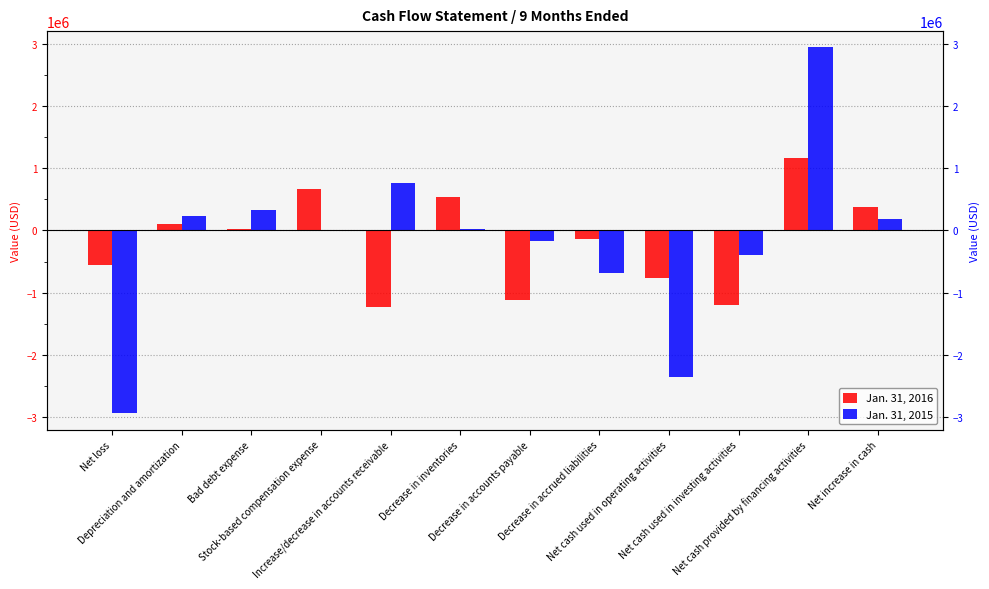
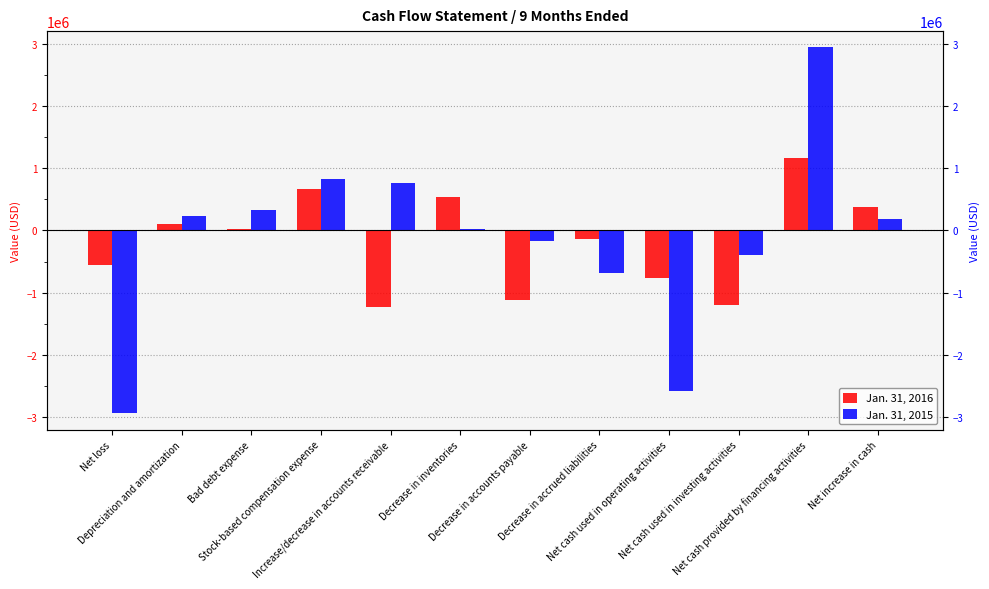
  {
    "Jan. 31, 2016": {
      "Net loss": -500000,
      "Depreciation and amortization": 100000,
      "Stock-based compensation expense": 700000,
      "Increase/decrease in accounts receivable": -1200000,
      "Decrease in inventories": 500000,
      "Decrease in accounts payable": -1100000,
      "Decrease in accrued liabilities": -100000,
      "Net cash used in operating activities": -800000,
      "Net cash used in investing activities": -1200000,
      "Net cash provided by financing activities": 1200000,
      "Net increase in cash": 400000
    },
    "Jan. 31, 2015": {
      "Net loss": -2900000,
      "Depreciation and amortization": 200000,
      "Bad debt expense": 300000,
-     "Stock-based compensation expense": 0,
+     "Stock-based compensation expense": 800000,
      "Increase/decrease in accounts receivable": 800000,
      "Decrease in accounts payable": -200000,
      "Decrease in accrued liabilities": -700000,
-     "Net cash used in operating activities": -2400000,
+     "Net cash used in operating activities": -2600000,
      "Net cash used in investing activities": -400000,
      "Net cash provided by financing activities": 2900000,
      "Net increase in cash": 200000
    }
  }
